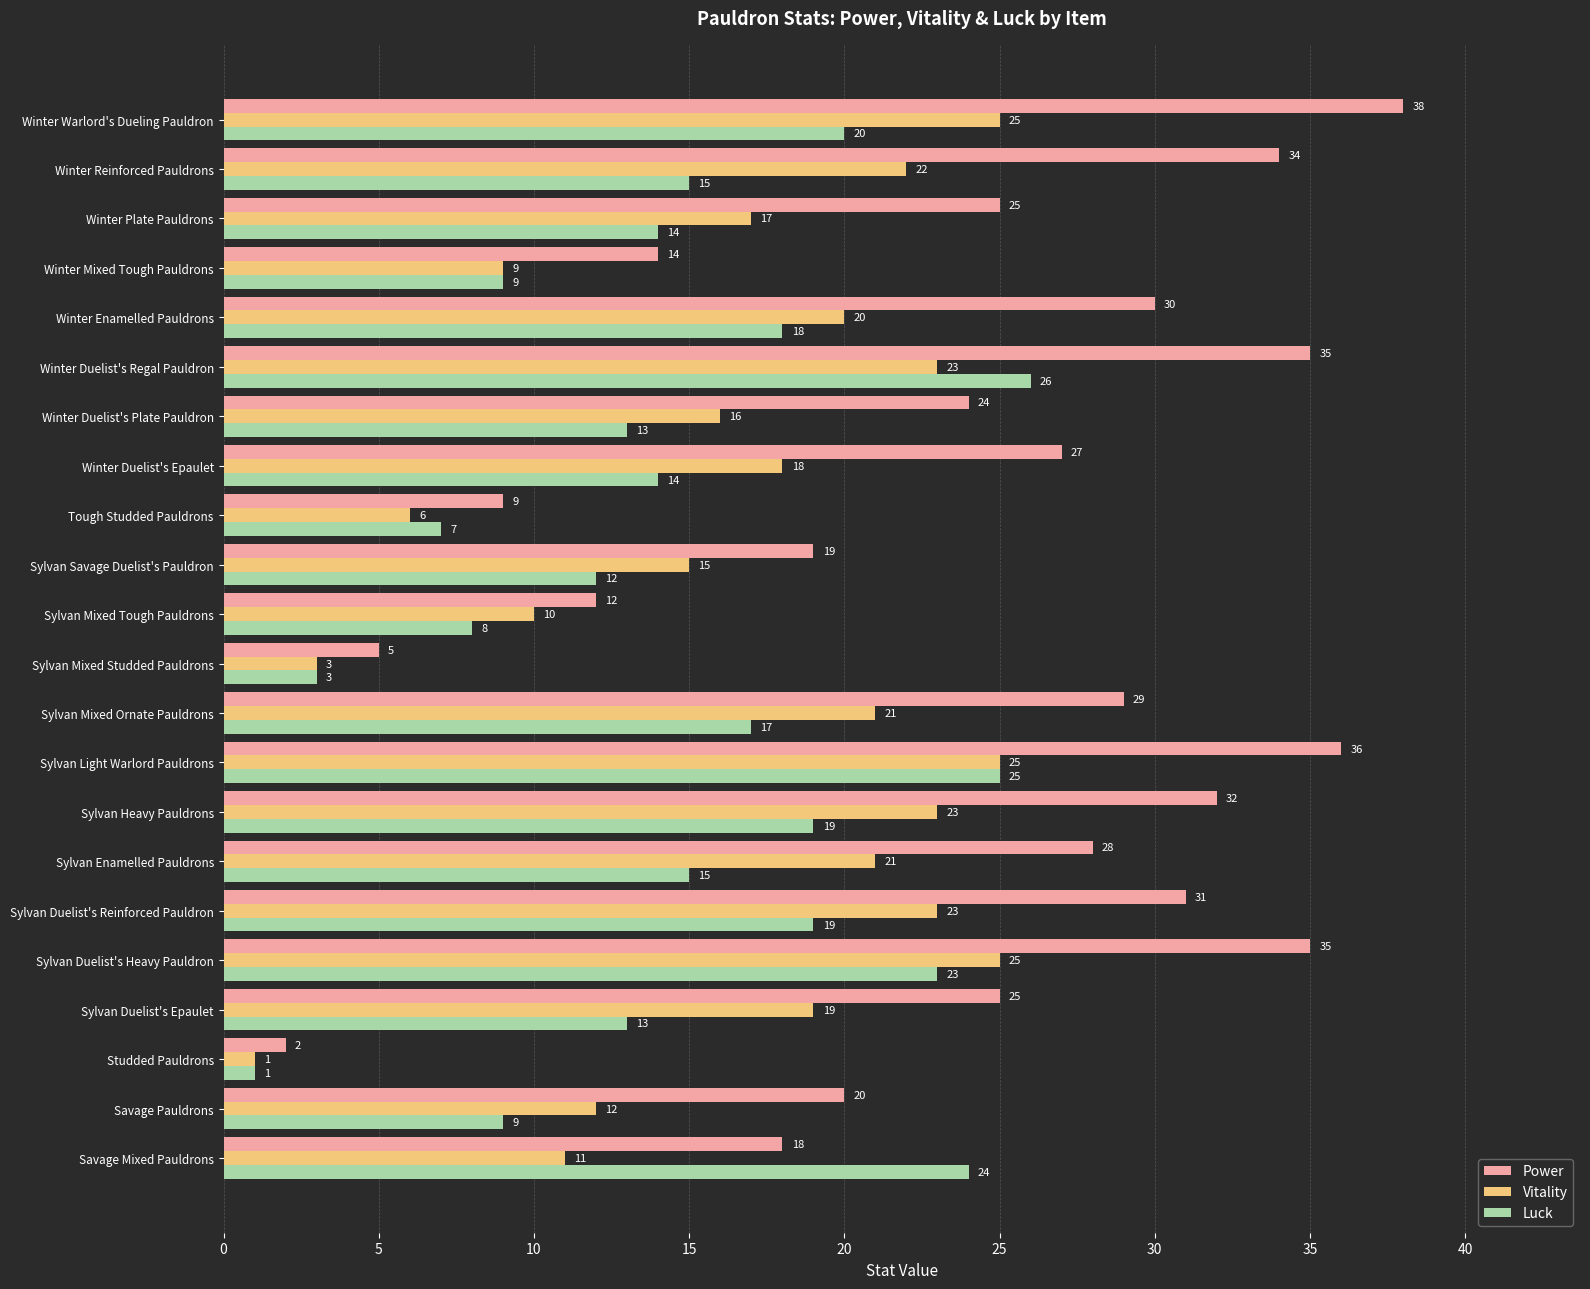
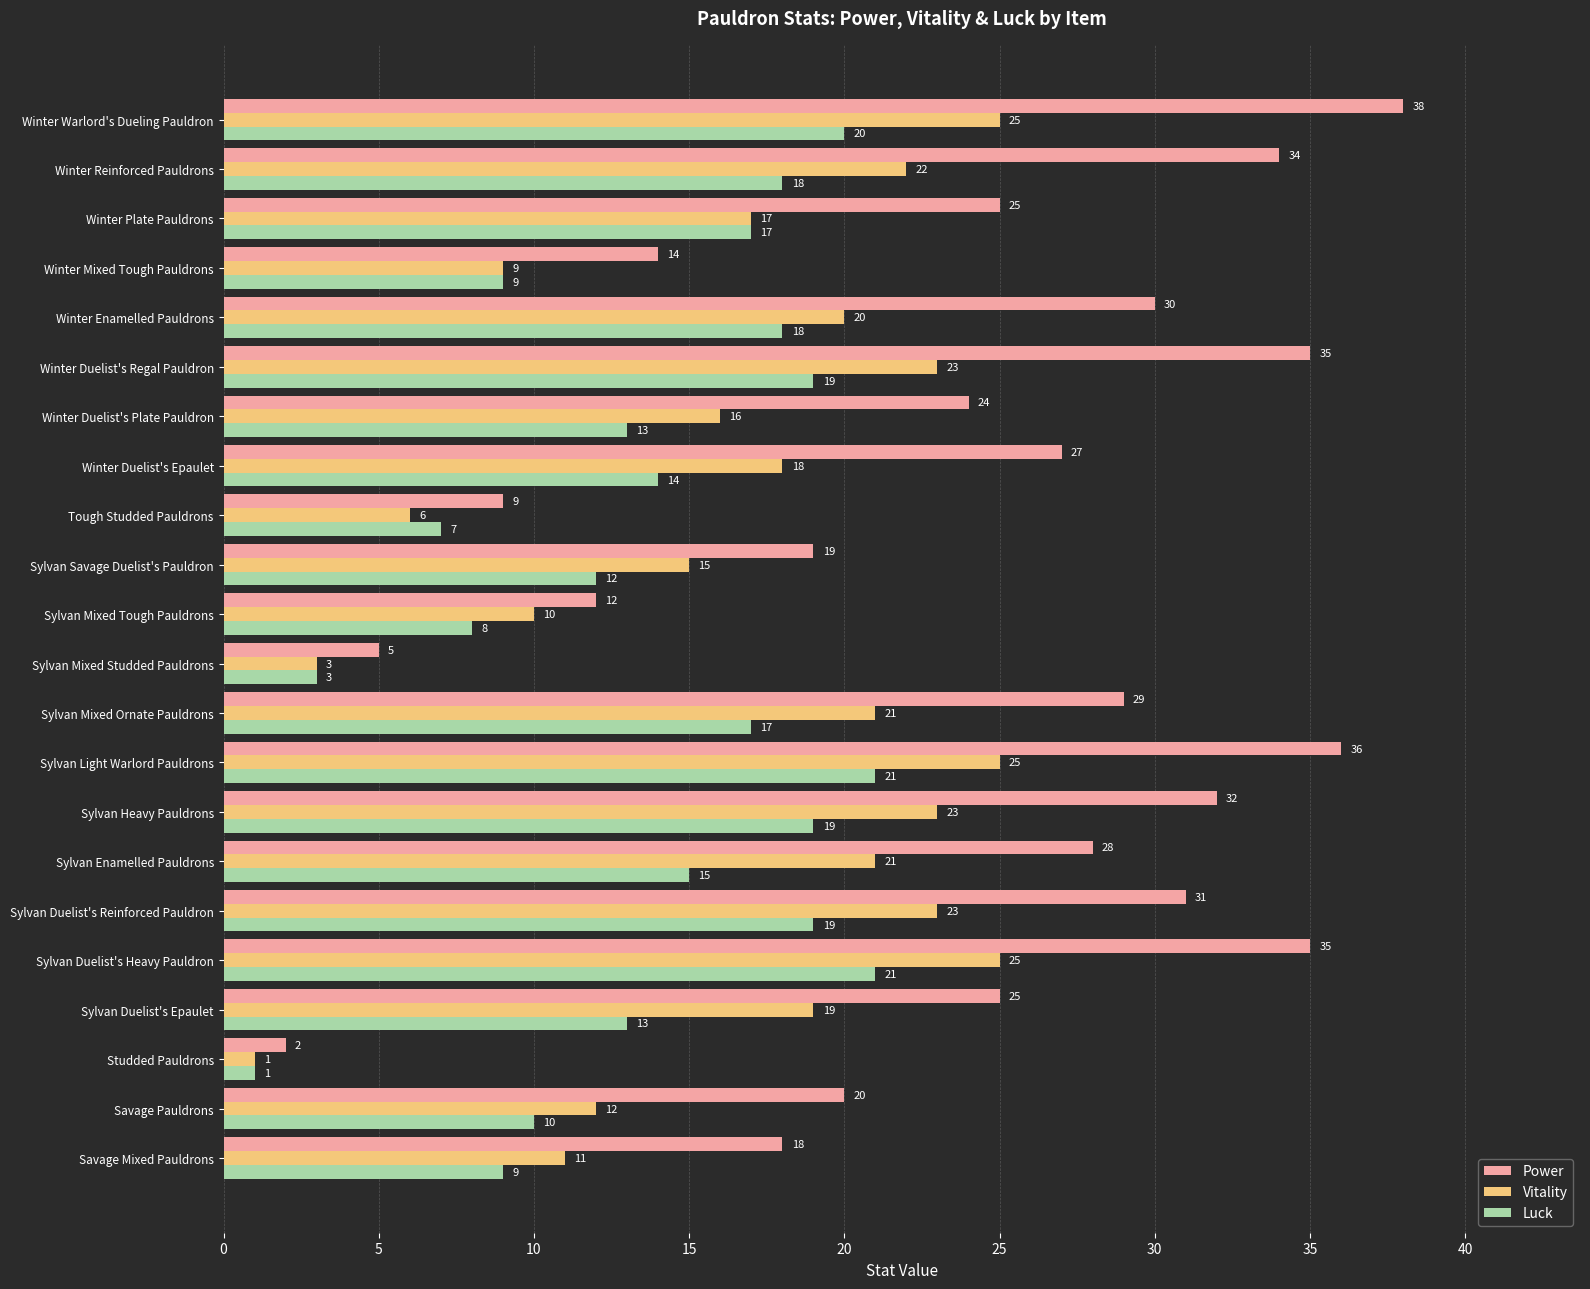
  {
    "Luck": {
      "Winter Warlord's Dueling Pauldron": 20,
-     "Winter Reinforced Pauldrons": 15,
-     "Winter Plate Pauldrons": 14,
+     "Winter Reinforced Pauldrons": 18,
+     "Winter Plate Pauldrons": 17,
      "Winter Mixed Tough Pauldrons": 9,
      "Winter Enamelled Pauldrons": 18,
-     "Winter Duelist's Regal Pauldron": 26,
+     "Winter Duelist's Regal Pauldron": 19,
      "Winter Duelist's Plate Pauldron": 13,
      "Winter Duelist's Epaulet": 14,
      "Tough Studded Pauldrons": 7,
      "Sylvan Savage Duelist's Pauldron": 12,
      "Sylvan Mixed Tough Pauldrons": 8,
      "Sylvan Mixed Studded Pauldrons": 3,
      "Sylvan Mixed Ornate Pauldrons": 17,
-     "Sylvan Light Warlord Pauldrons": 25,
+     "Sylvan Light Warlord Pauldrons": 21,
      "Sylvan Heavy Pauldrons": 19,
      "Sylvan Enamelled Pauldrons": 15,
      "Sylvan Duelist's Reinforced Pauldron": 19,
-     "Sylvan Duelist's Heavy Pauldron": 23,
+     "Sylvan Duelist's Heavy Pauldron": 21,
      "Sylvan Duelist's Epaulet": 13,
      "Studded Pauldrons": 1,
-     "Savage Pauldrons": 9,
-     "Savage Mixed Pauldrons": 24
+     "Savage Pauldrons": 10,
+     "Savage Mixed Pauldrons": 9
    }
  }
